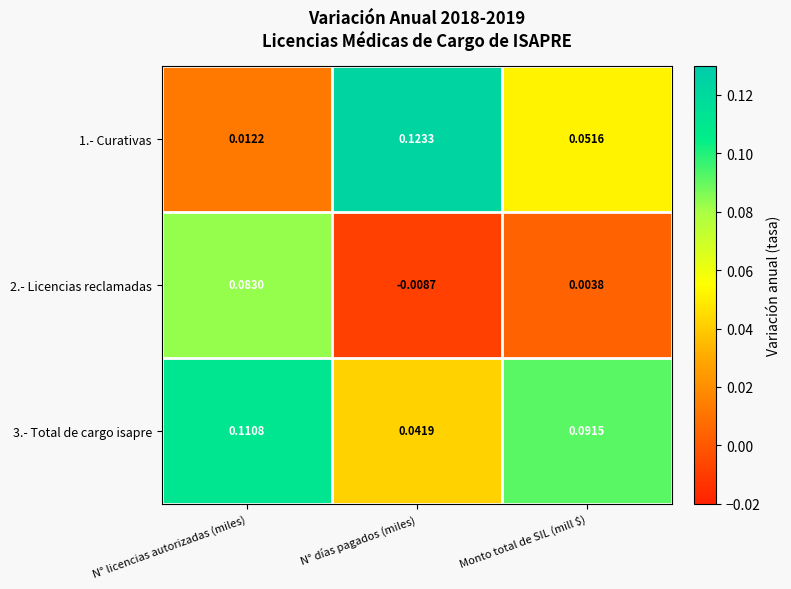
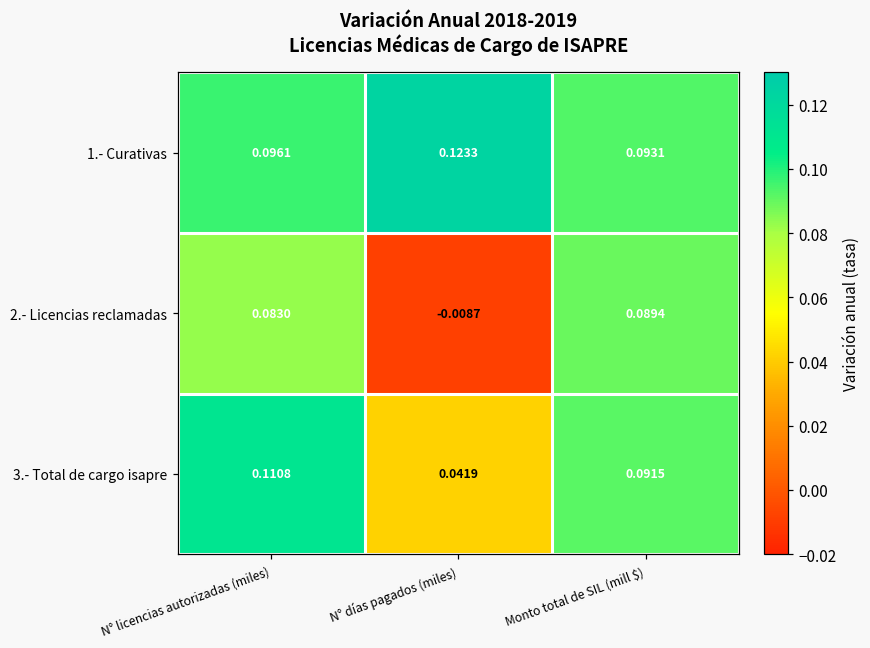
  {
    "1.- Curativas": {
-     "N° licencias autorizadas (miles)": 0.0122,
+     "N° licencias autorizadas (miles)": 0.0961,
      "N° días pagados (miles)": 0.1233,
-     "Monto total de SIL (mill $)": 0.0516
+     "Monto total de SIL (mill $)": 0.0931
    },
    "2.- Licencias reclamadas": {
      "N° licencias autorizadas (miles)": 0.0830,
      "N° días pagados (miles)": -0.0087,
-     "Monto total de SIL (mill $)": 0.0038
+     "Monto total de SIL (mill $)": 0.0894
    },
    "3.- Total de cargo isapre": {
      "N° licencias autorizadas (miles)": 0.1108,
      "N° días pagados (miles)": 0.0419,
      "Monto total de SIL (mill $)": 0.0915
    }
  }
